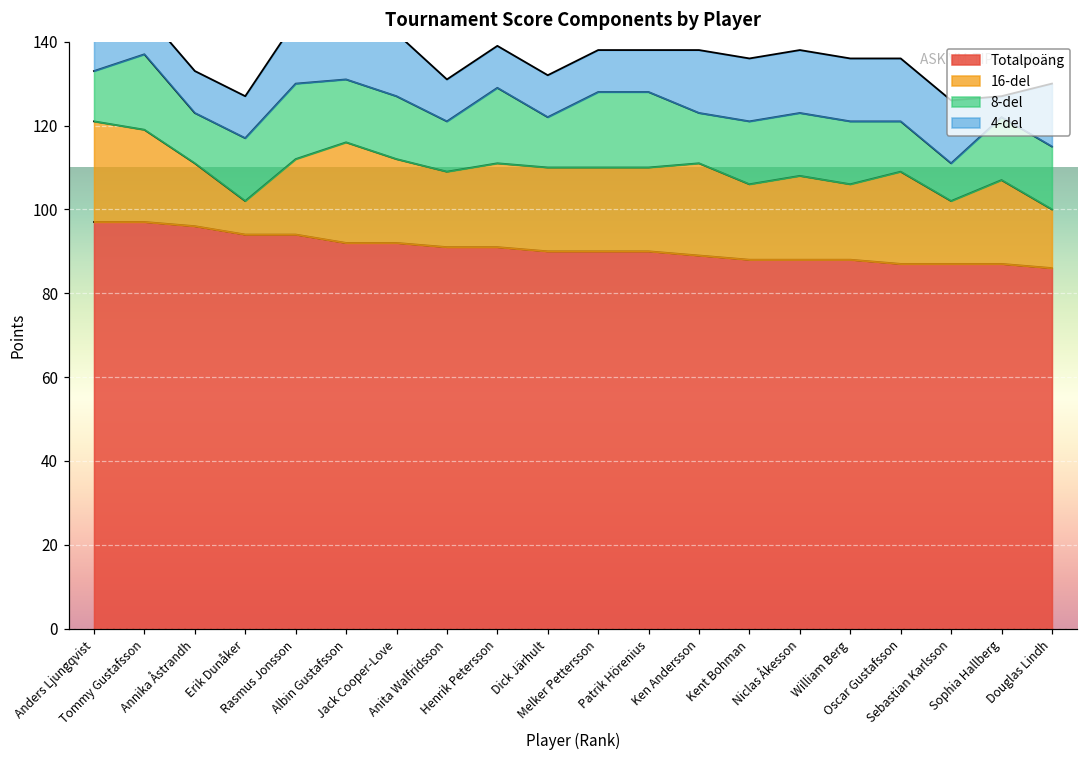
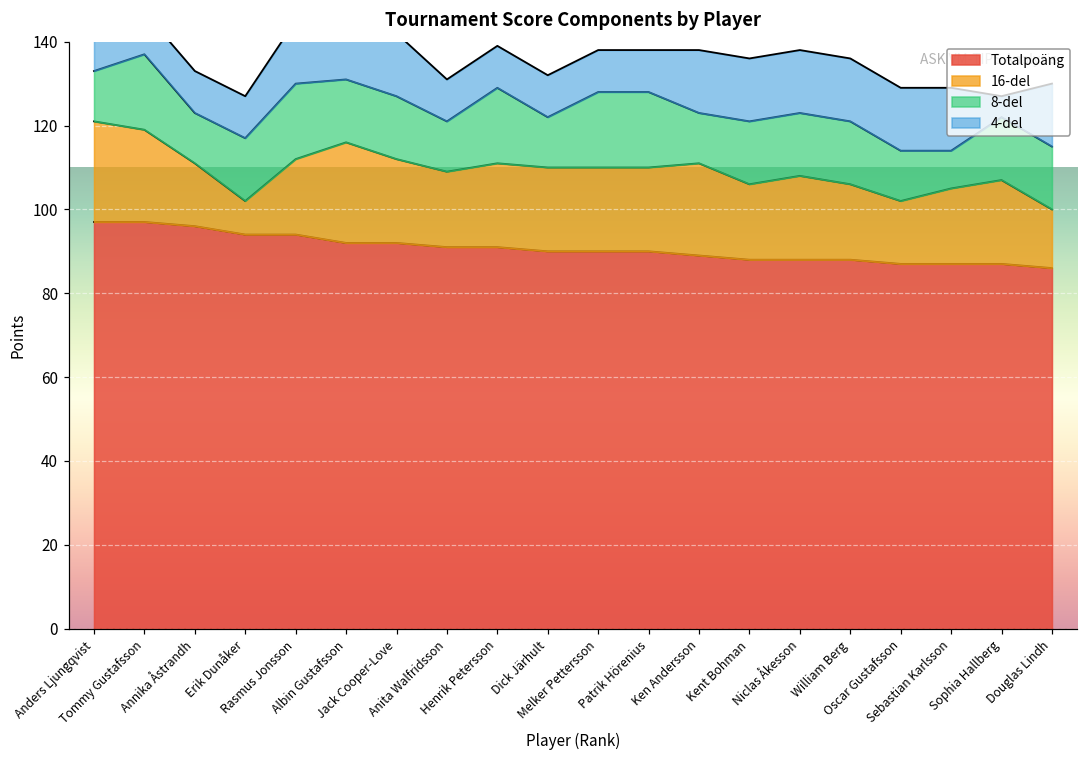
  {
    "Totalpoäng": {
      "Anders Ljungqvist": 97,
      "Tommy Gustafsson": 97,
      "Annika Åstrandh": 96,
      "Erik Dunåker": 94,
      "Rasmus Jonsson": 94,
      "Albin Gustafsson": 92,
      "Jack Cooper-Love": 92,
      "Anita Walfridsson": 91,
      "Henrik Petersson": 91,
      "Dick Järhult": 90,
      "Melker Pettersson": 90,
      "Patrik Hörenius": 90,
      "Ken Andersson": 89,
      "Kent Bohman": 88,
      "Niclas Åkesson": 88,
      "William Berg": 88,
      "Oscar Gustafsson": 87,
      "Sebastian Karlsson": 87,
      "Sophia Hallberg": 87,
      "Douglas Lindh": 86
    },
    "16-del": {
      "Anders Ljungqvist": 24,
      "Tommy Gustafsson": 22,
      "Annika Åstrandh": 15,
      "Erik Dunåker": 8,
      "Rasmus Jonsson": 18,
      "Albin Gustafsson": 24,
      "Jack Cooper-Love": 20,
      "Anita Walfridsson": 18,
      "Henrik Petersson": 20,
      "Dick Järhult": 20,
      "Melker Pettersson": 20,
      "Patrik Hörenius": 20,
      "Ken Andersson": 22,
      "Kent Bohman": 18,
      "Niclas Åkesson": 20,
      "William Berg": 18,
-     "Oscar Gustafsson": 22,
-     "Sebastian Karlsson": 15,
+     "Oscar Gustafsson": 15,
+     "Sebastian Karlsson": 18,
      "Sophia Hallberg": 20,
      "Douglas Lindh": 14
    },
    "8-del": {
      "Anders Ljungqvist": 12,
      "Tommy Gustafsson": 18,
      "Annika Åstrandh": 12,
      "Erik Dunåker": 15,
      "Rasmus Jonsson": 18,
      "Albin Gustafsson": 15,
      "Jack Cooper-Love": 15,
      "Anita Walfridsson": 12,
      "Henrik Petersson": 18,
      "Dick Järhult": 12,
      "Melker Pettersson": 18,
      "Patrik Hörenius": 18,
      "Ken Andersson": 12,
      "Kent Bohman": 15,
      "Niclas Åkesson": 15,
      "William Berg": 15,
      "Oscar Gustafsson": 12,
      "Sebastian Karlsson": 9,
      "Douglas Lindh": 15
    },
    "4-del": {
      "Annika Åstrandh": 10,
      "Erik Dunåker": 10,
      "Anita Walfridsson": 10,
      "Henrik Petersson": 10,
      "Dick Järhult": 10,
      "Melker Pettersson": 10,
      "Patrik Hörenius": 10,
      "Ken Andersson": 15,
      "Kent Bohman": 15,
      "Niclas Åkesson": 15,
      "William Berg": 15,
      "Oscar Gustafsson": 15
    }
  }
